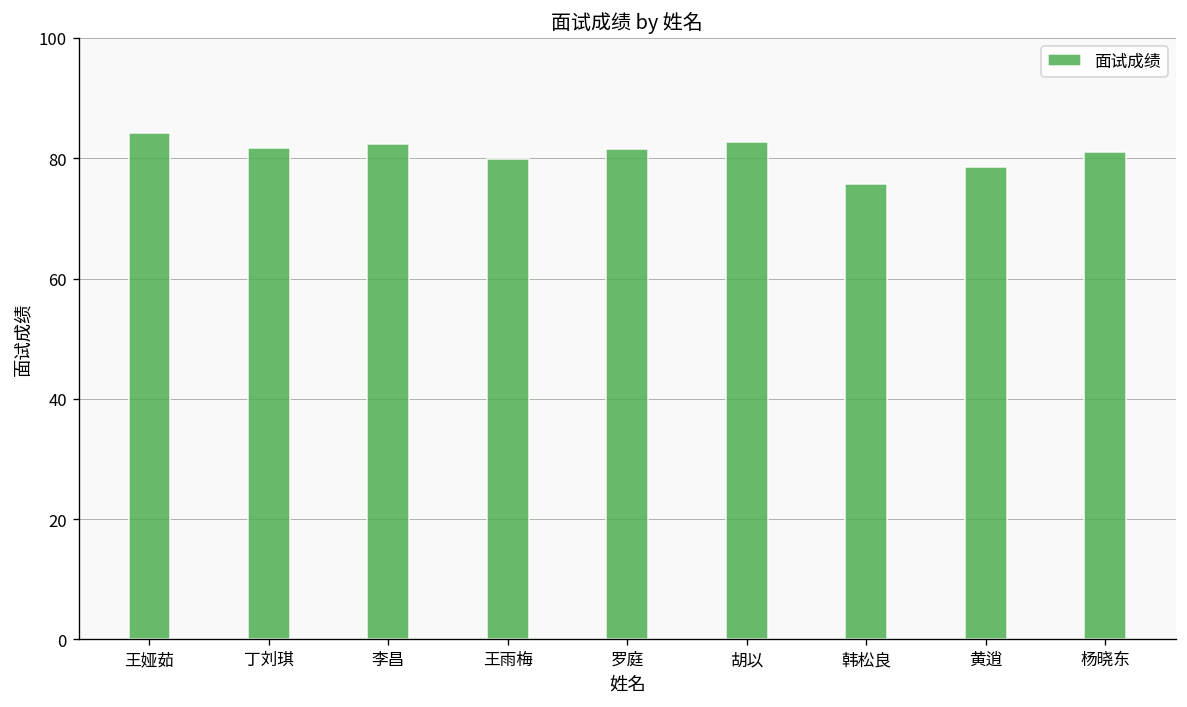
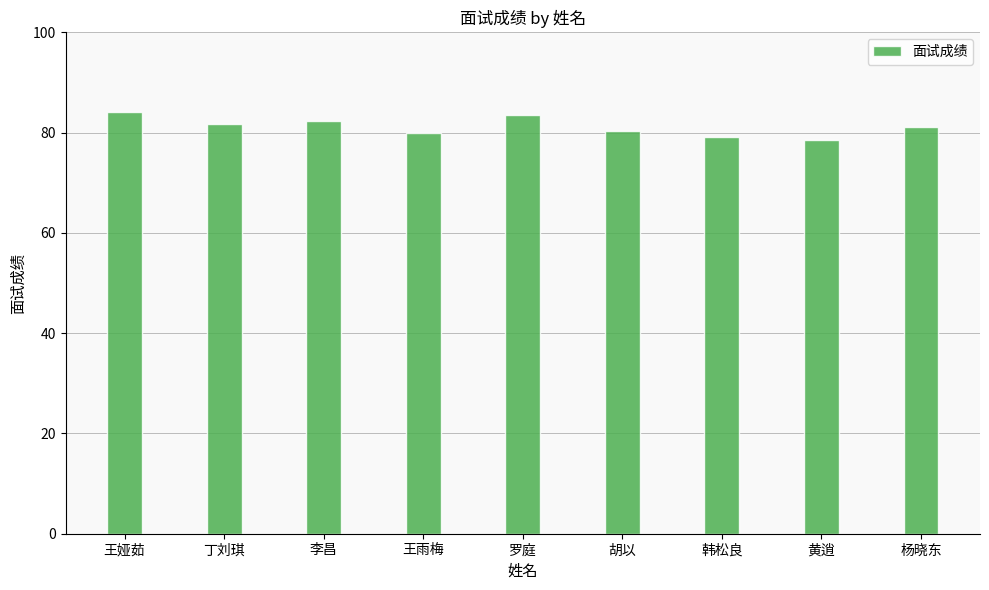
  {
    "王娅茹": 84,
    "丁刘琪": 82,
    "李昌": 82,
    "王雨梅": 80,
-   "罗庭": 82,
-   "胡以": 83,
-   "韩松良": 76,
+   "罗庭": 84,
+   "胡以": 80,
+   "韩松良": 79,
    "黄逍": 79,
    "杨晓东": 81
  }
